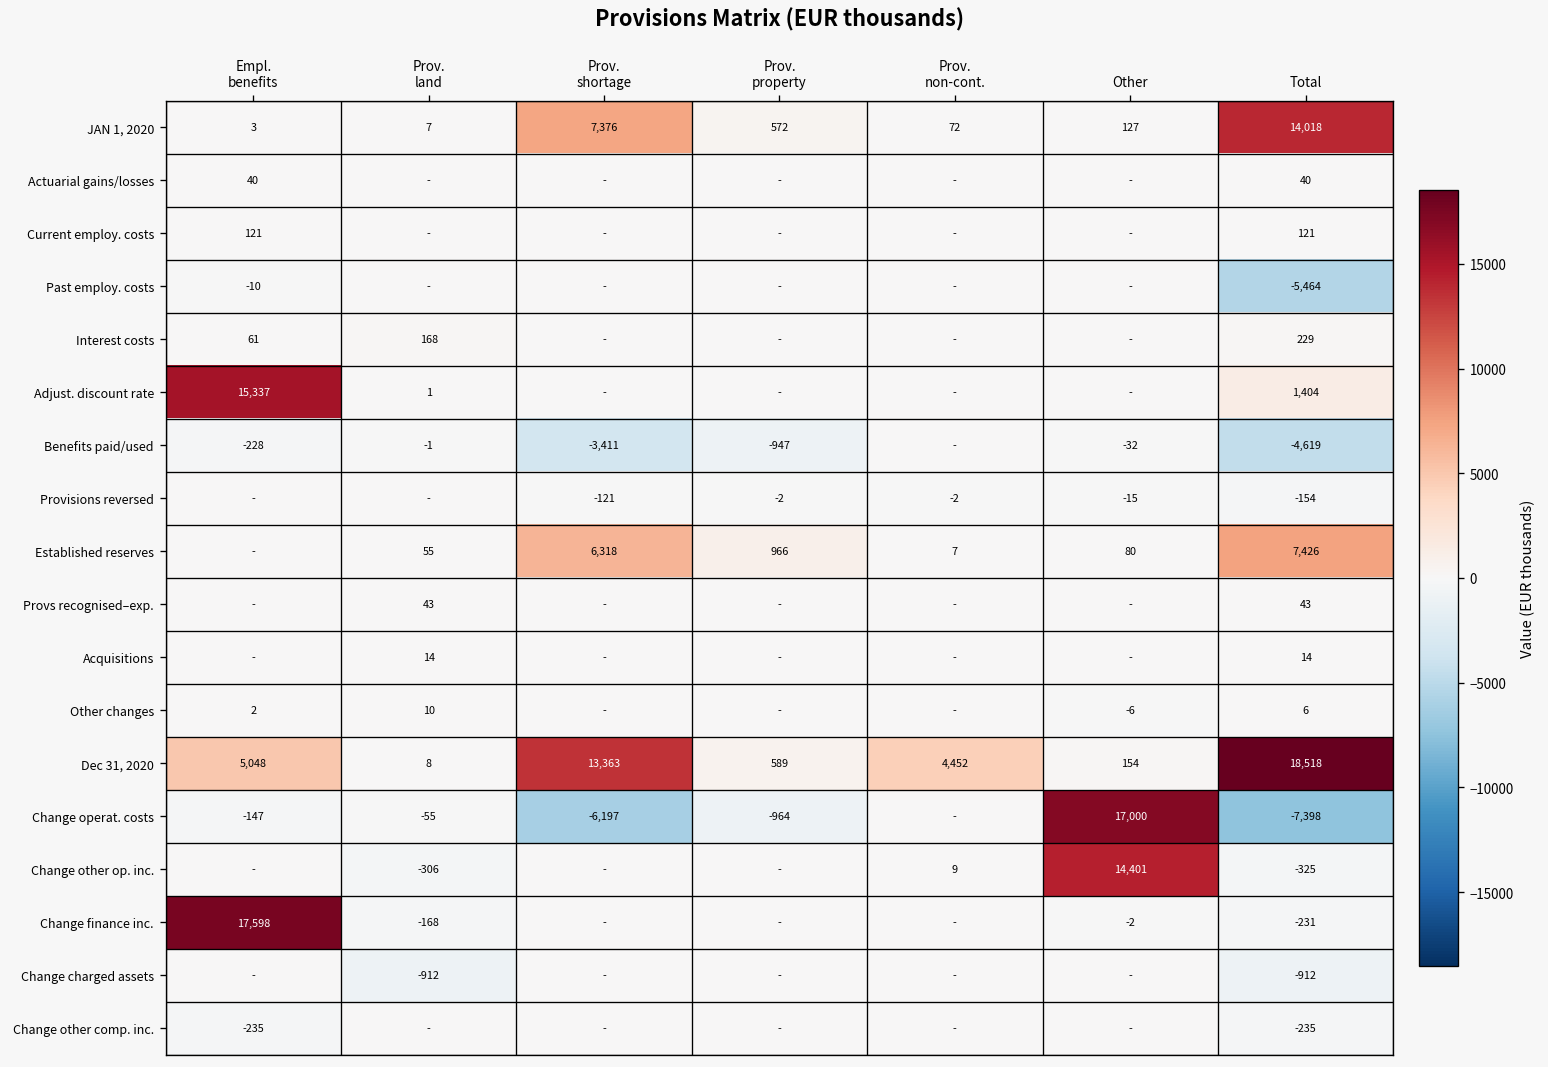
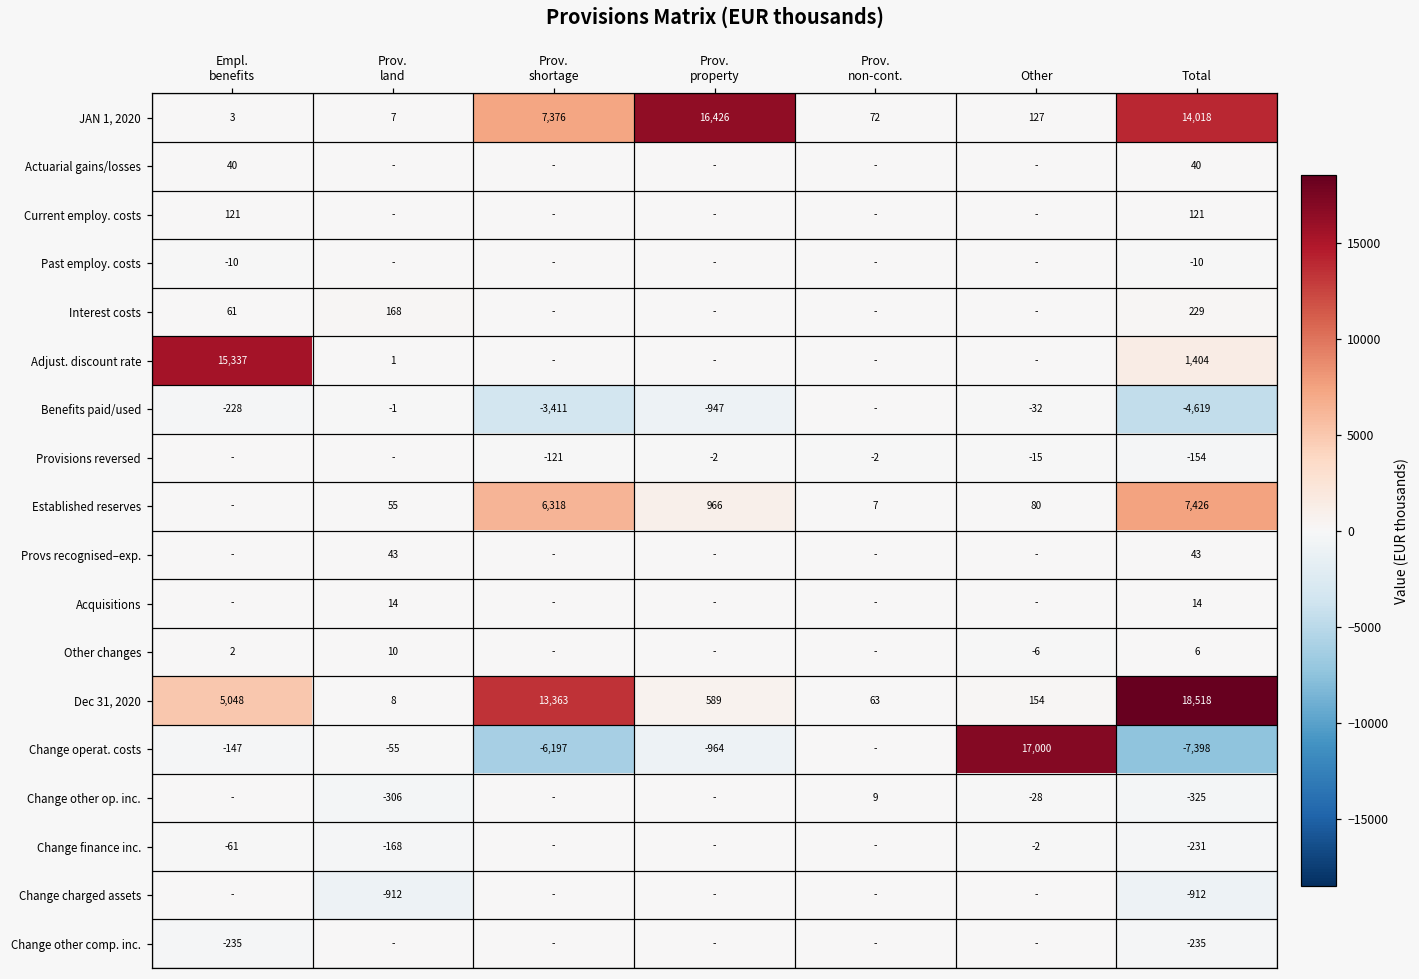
  {
    "JAN 1, 2020": {
      "Empl. benefits": "3",
      "Prov. land": "7",
      "Prov. shortage": "7,376",
-     "Prov. property": "572",
+     "Prov. property": "16,426",
      "Prov. non-cont.": "72",
      "Other": "127",
      "Total": "14,018"
    },
    "Actuarial gains/losses": {
      "Empl. benefits": "40",
      "Total": "40"
    },
    "Current employ. costs": {
      "Empl. benefits": "121",
      "Total": "121"
    },
    "Past employ. costs": {
      "Empl. benefits": "-10",
-     "Total": "-5,464"
+     "Total": "-10"
    },
    "Interest costs": {
      "Empl. benefits": "61",
      "Prov. land": "168",
      "Total": "229"
    },
    "Adjust. discount rate": {
      "Empl. benefits": "15,337",
      "Prov. land": "1",
      "Total": "1,404"
    },
    "Benefits paid/used": {
      "Empl. benefits": "-228",
      "Prov. land": "-1",
      "Prov. shortage": "-3,411",
      "Prov. property": "-947",
      "Other": "-32",
      "Total": "-4,619"
    },
    "Provisions reversed": {
      "Prov. shortage": "-121",
      "Prov. property": "-2",
      "Prov. non-cont.": "-2",
      "Other": "-15",
      "Total": "-154"
    },
    "Established reserves": {
      "Prov. land": "55",
      "Prov. shortage": "6,318",
      "Prov. property": "966",
      "Prov. non-cont.": "7",
      "Other": "80",
      "Total": "7,426"
    },
    "Provs recognised–exp.": {
      "Prov. land": "43",
      "Total": "43"
    },
    "Acquisitions": {
      "Prov. land": "14",
      "Total": "14"
    },
    "Other changes": {
      "Empl. benefits": "2",
      "Prov. land": "10",
      "Other": "-6",
      "Total": "6"
    },
    "Dec 31, 2020": {
      "Empl. benefits": "5,048",
      "Prov. land": "8",
      "Prov. shortage": "13,363",
      "Prov. property": "589",
-     "Prov. non-cont.": "4,452",
+     "Prov. non-cont.": "63",
      "Other": "154",
      "Total": "18,518"
    },
    "Change operat. costs": {
      "Empl. benefits": "-147",
      "Prov. land": "-55",
      "Prov. shortage": "-6,197",
      "Prov. property": "-964",
      "Other": "17,000",
      "Total": "-7,398"
    },
    "Change other op. inc.": {
      "Prov. land": "-306",
      "Prov. non-cont.": "9",
-     "Other": "14,401",
+     "Other": "-28",
      "Total": "-325"
    },
    "Change finance inc.": {
-     "Empl. benefits": "17,598",
+     "Empl. benefits": "-61",
      "Prov. land": "-168",
      "Other": "-2",
      "Total": "-231"
    },
    "Change charged assets": {
      "Prov. land": "-912",
      "Total": "-912"
    },
    "Change other comp. inc.": {
      "Empl. benefits": "-235",
      "Total": "-235"
    }
  }
